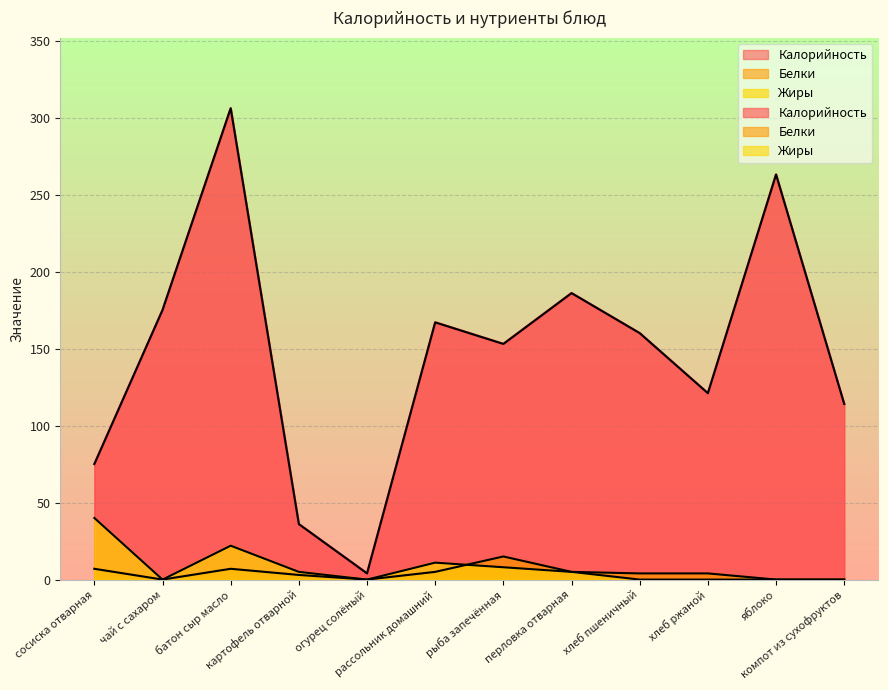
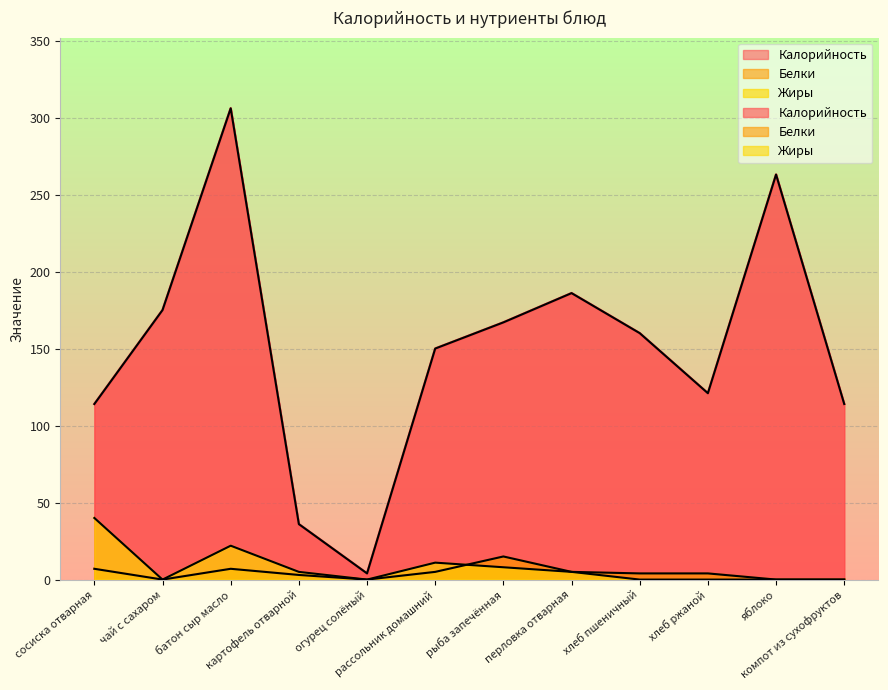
  {
    "Калорийность": {
-     "сосиска отварная": 75,
+     "сосиска отварная": 114,
      "чай с сахаром": 175,
      "батон сыр масло": 306,
      "картофель отварной": 36,
      "огурец солёный": 4,
-     "рассольник домашний": 167,
-     "рыба запечённая": 153,
+     "рассольник домашний": 150,
+     "рыба запечённая": 167,
      "перловка отварная": 186,
      "хлеб пшеничный": 160,
      "хлеб ржаной": 121,
      "яблоко": 263,
      "компот из сухофруктов": 114
    }
  }
